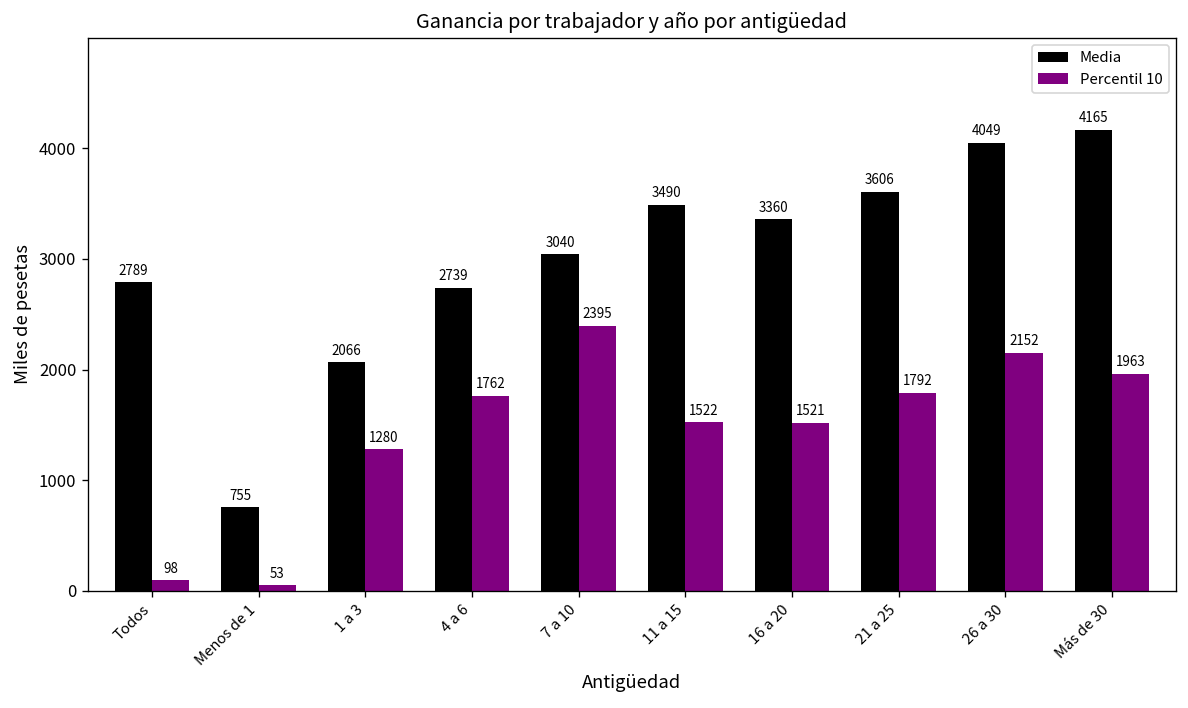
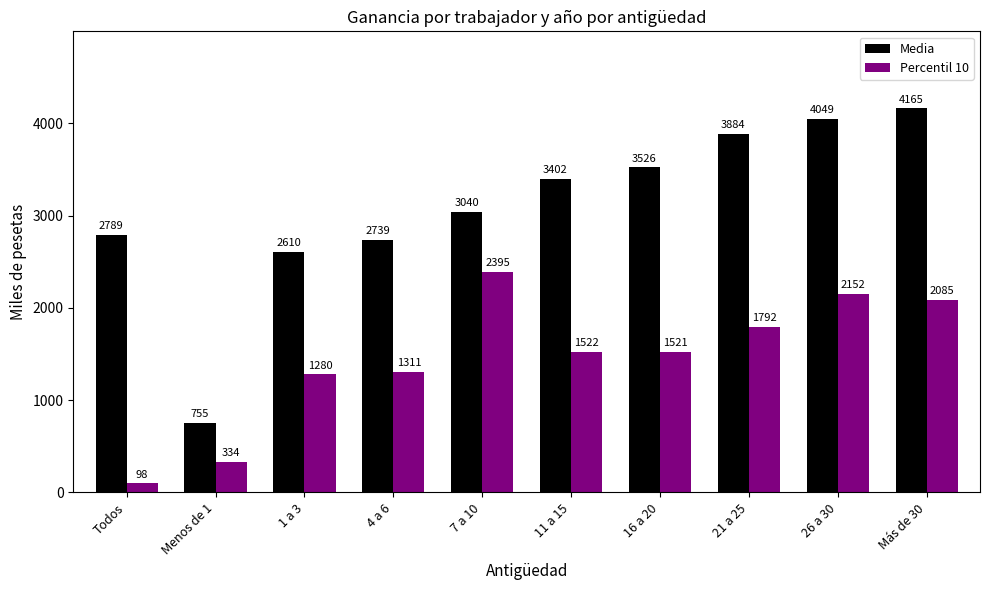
  {
    "Media": {
      "Todos": 2789,
      "Menos de 1": 755,
-     "1 a 3": 2066,
+     "1 a 3": 2610,
      "4 a 6": 2739,
      "7 a 10": 3040,
-     "11 a 15": 3490,
-     "16 a 20": 3360,
-     "21 a 25": 3606,
+     "11 a 15": 3402,
+     "16 a 20": 3526,
+     "21 a 25": 3884,
      "26 a 30": 4049,
      "Más de 30": 4165
    },
    "Percentil 10": {
      "Todos": 98,
-     "Menos de 1": 53,
+     "Menos de 1": 334,
      "1 a 3": 1280,
-     "4 a 6": 1762,
+     "4 a 6": 1311,
      "7 a 10": 2395,
      "11 a 15": 1522,
      "16 a 20": 1521,
      "21 a 25": 1792,
      "26 a 30": 2152,
-     "Más de 30": 1963
+     "Más de 30": 2085
    }
  }
